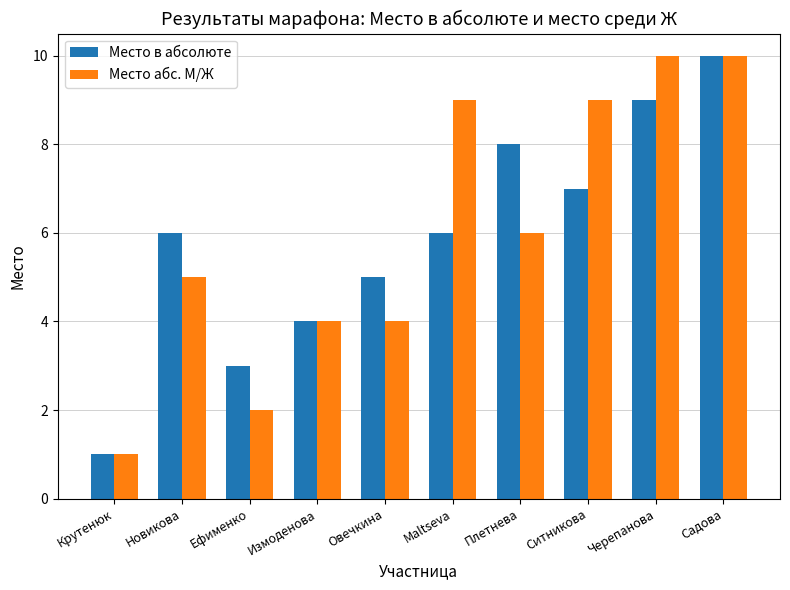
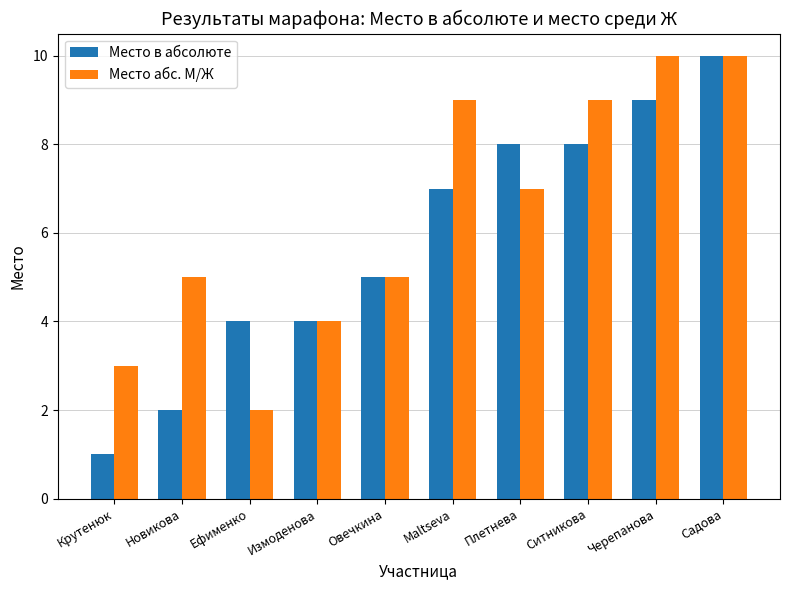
  {
    "Место в абсолюте": {
      "Крутенюк": 1,
-     "Новикова": 6,
-     "Ефименко": 3,
+     "Новикова": 2,
+     "Ефименко": 4,
      "Измоденова": 4,
      "Овечкина": 5,
-     "Maltseva": 6,
+     "Maltseva": 7,
      "Плетнева": 8,
-     "Ситникова": 7,
+     "Ситникова": 8,
      "Черепанова": 9,
      "Садова": 10
    },
    "Место абс. М/Ж": {
-     "Крутенюк": 1,
+     "Крутенюк": 3,
      "Новикова": 5,
      "Ефименко": 2,
      "Измоденова": 4,
-     "Овечкина": 4,
+     "Овечкина": 5,
      "Maltseva": 9,
-     "Плетнева": 6,
+     "Плетнева": 7,
      "Ситникова": 9,
      "Черепанова": 10,
      "Садова": 10
    }
  }
